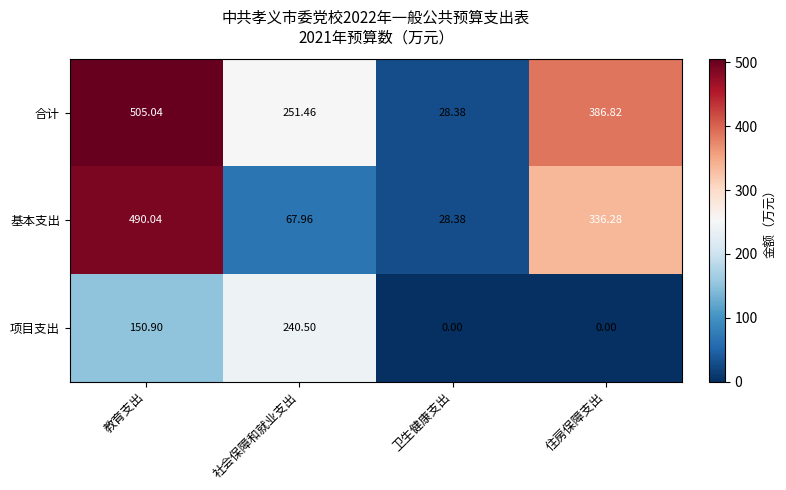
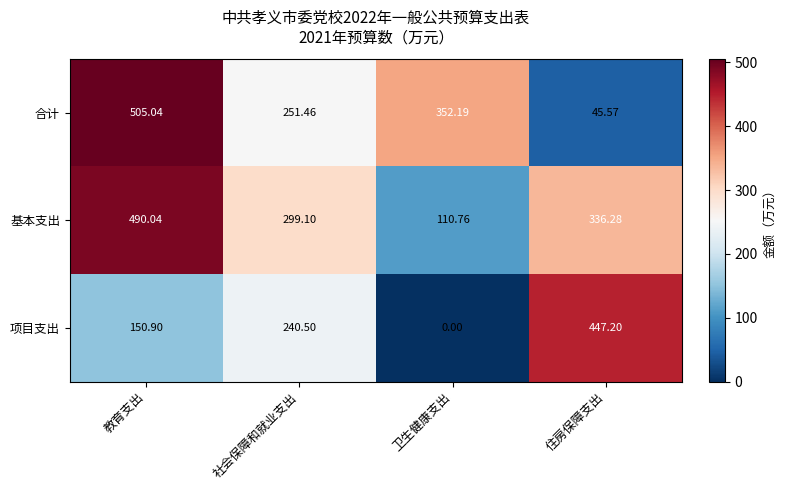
  {
    "合计": {
      "教育支出": 505.04,
      "社会保障和就业支出": 251.46,
-     "卫生健康支出": 28.38,
-     "住房保障支出": 386.82
+     "卫生健康支出": 352.19,
+     "住房保障支出": 45.57
    },
    "基本支出": {
      "教育支出": 490.04,
-     "社会保障和就业支出": 67.96,
-     "卫生健康支出": 28.38,
+     "社会保障和就业支出": 299.10,
+     "卫生健康支出": 110.76,
      "住房保障支出": 336.28
    },
    "项目支出": {
      "教育支出": 150.90,
      "社会保障和就业支出": 240.50,
      "卫生健康支出": 0.00,
-     "住房保障支出": 0.00
+     "住房保障支出": 447.20
    }
  }
